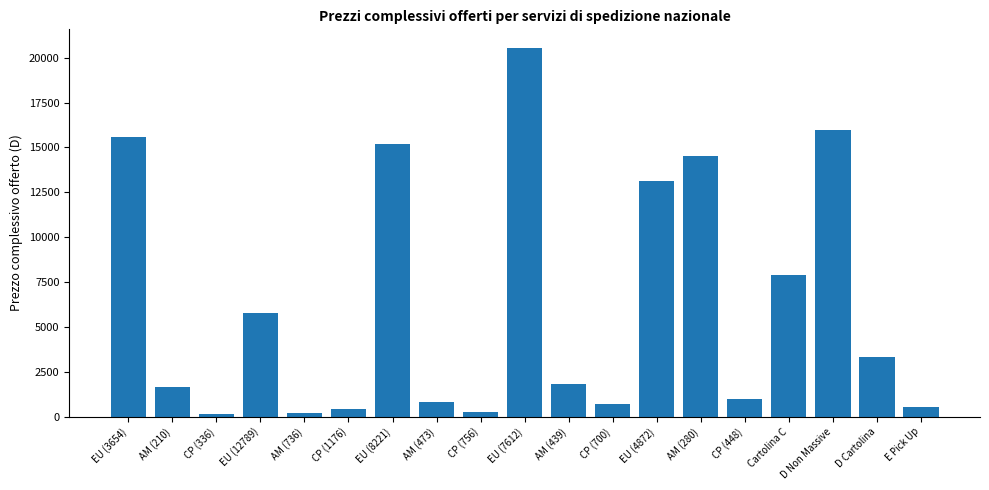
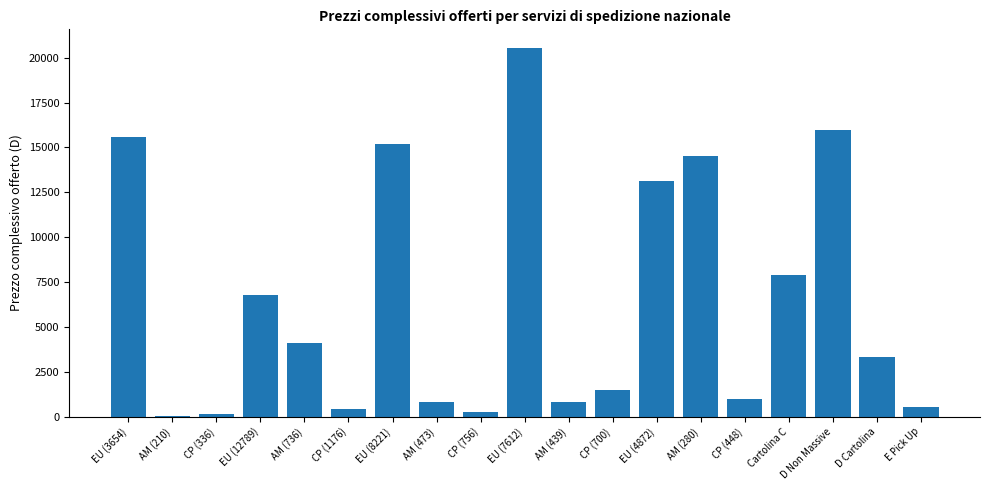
  {
    "EU (3654)": 15600,
-   "AM (210)": 1600,
-   "EU (12789)": 5800,
-   "AM (736)": 200,
+   "AM (210)": 100,
+   "EU (12789)": 6800,
+   "AM (736)": 4100,
    "CP (1176)": 400,
    "EU (8221)": 15200,
    "AM (473)": 800,
    "CP (756)": 300,
    "EU (7612)": 20600,
-   "AM (439)": 1800,
-   "CP (700)": 700,
+   "AM (439)": 800,
+   "CP (700)": 1500,
    "EU (4872)": 13200,
    "AM (280)": 14500,
    "CP (448)": 1000,
    "Cartolina C": 7900,
    "D Non Massive": 16000,
    "D Cartolina": 3300,
    "E Pick Up": 500
  }
